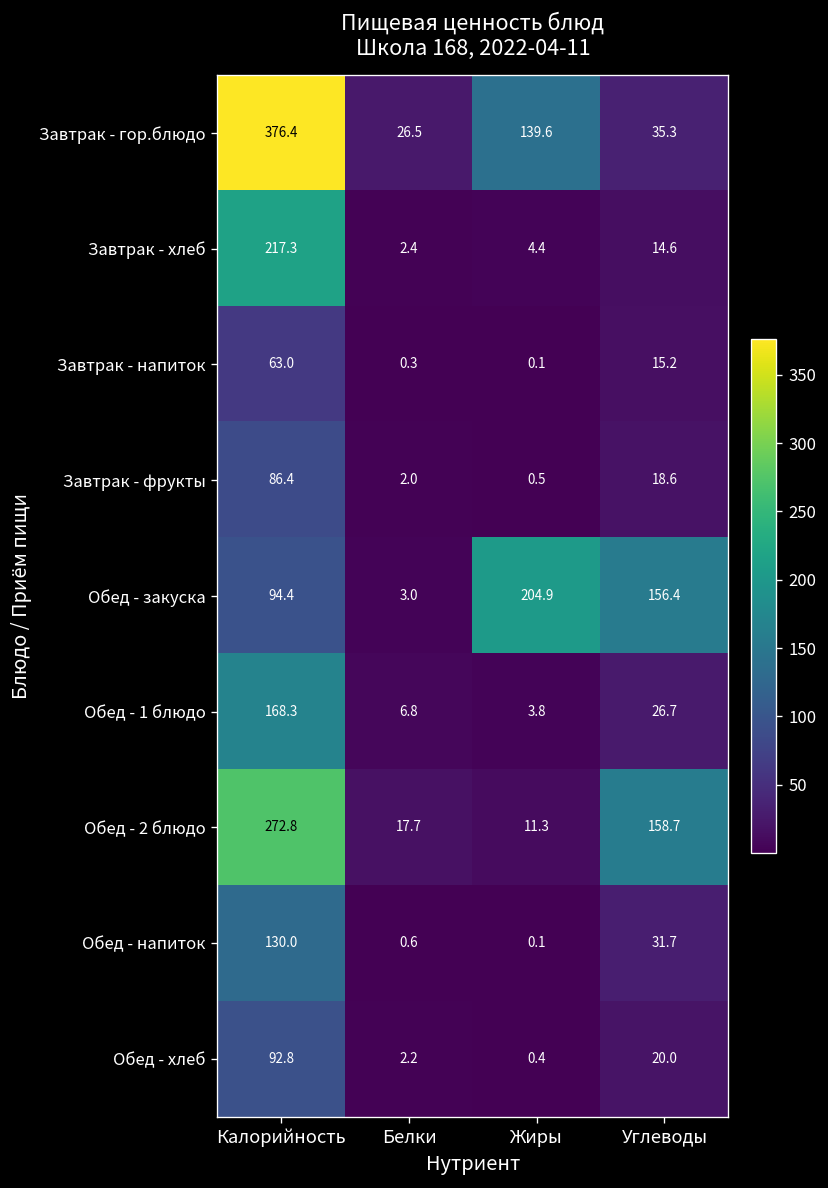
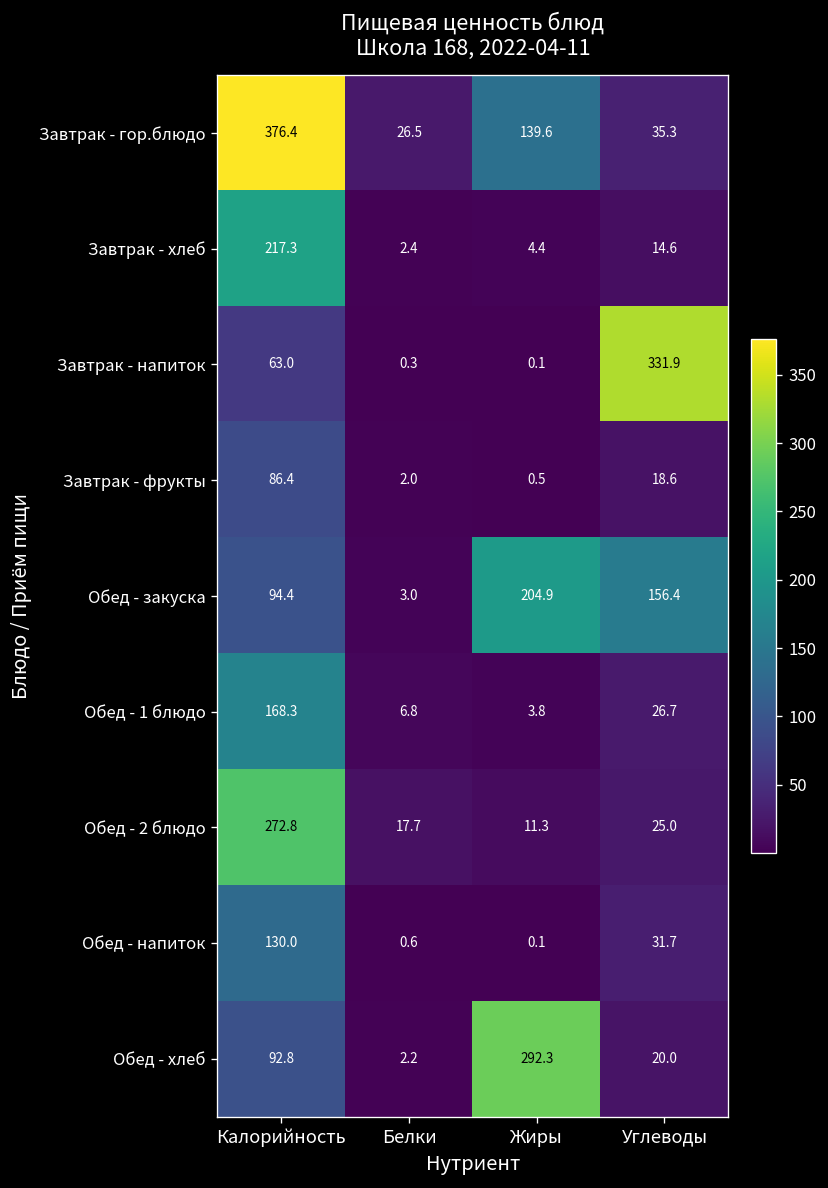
  {
    "Завтрак - гор.блюдо": {
      "Калорийность": 376.4,
      "Белки": 26.5,
      "Жиры": 139.6,
      "Углеводы": 35.3
    },
    "Завтрак - хлеб": {
      "Калорийность": 217.3,
      "Белки": 2.4,
      "Жиры": 4.4,
      "Углеводы": 14.6
    },
    "Завтрак - напиток": {
      "Калорийность": 63.0,
      "Белки": 0.3,
      "Жиры": 0.1,
-     "Углеводы": 15.2
+     "Углеводы": 331.9
    },
    "Завтрак - фрукты": {
      "Калорийность": 86.4,
      "Белки": 2.0,
      "Жиры": 0.5,
      "Углеводы": 18.6
    },
    "Обед - закуска": {
      "Калорийность": 94.4,
      "Белки": 3.0,
      "Жиры": 204.9,
      "Углеводы": 156.4
    },
    "Обед - 1 блюдо": {
      "Калорийность": 168.3,
      "Белки": 6.8,
      "Жиры": 3.8,
      "Углеводы": 26.7
    },
    "Обед - 2 блюдо": {
      "Калорийность": 272.8,
      "Белки": 17.7,
      "Жиры": 11.3,
-     "Углеводы": 158.7
+     "Углеводы": 25.0
    },
    "Обед - напиток": {
      "Калорийность": 130.0,
      "Белки": 0.6,
      "Жиры": 0.1,
      "Углеводы": 31.7
    },
    "Обед - хлеб": {
      "Калорийность": 92.8,
      "Белки": 2.2,
-     "Жиры": 0.4,
+     "Жиры": 292.3,
      "Углеводы": 20.0
    }
  }
